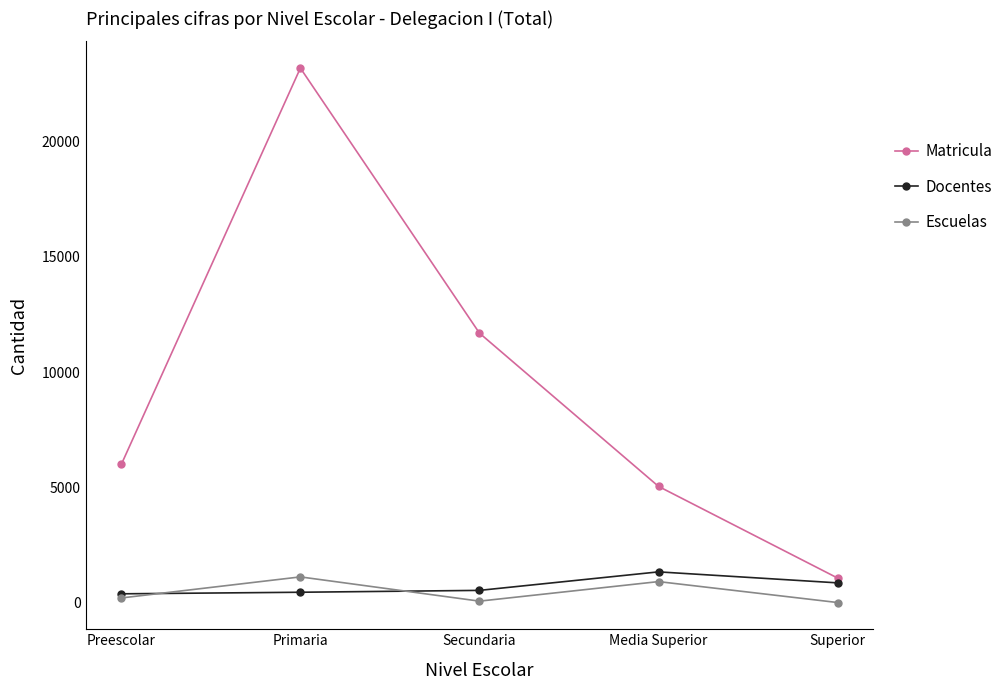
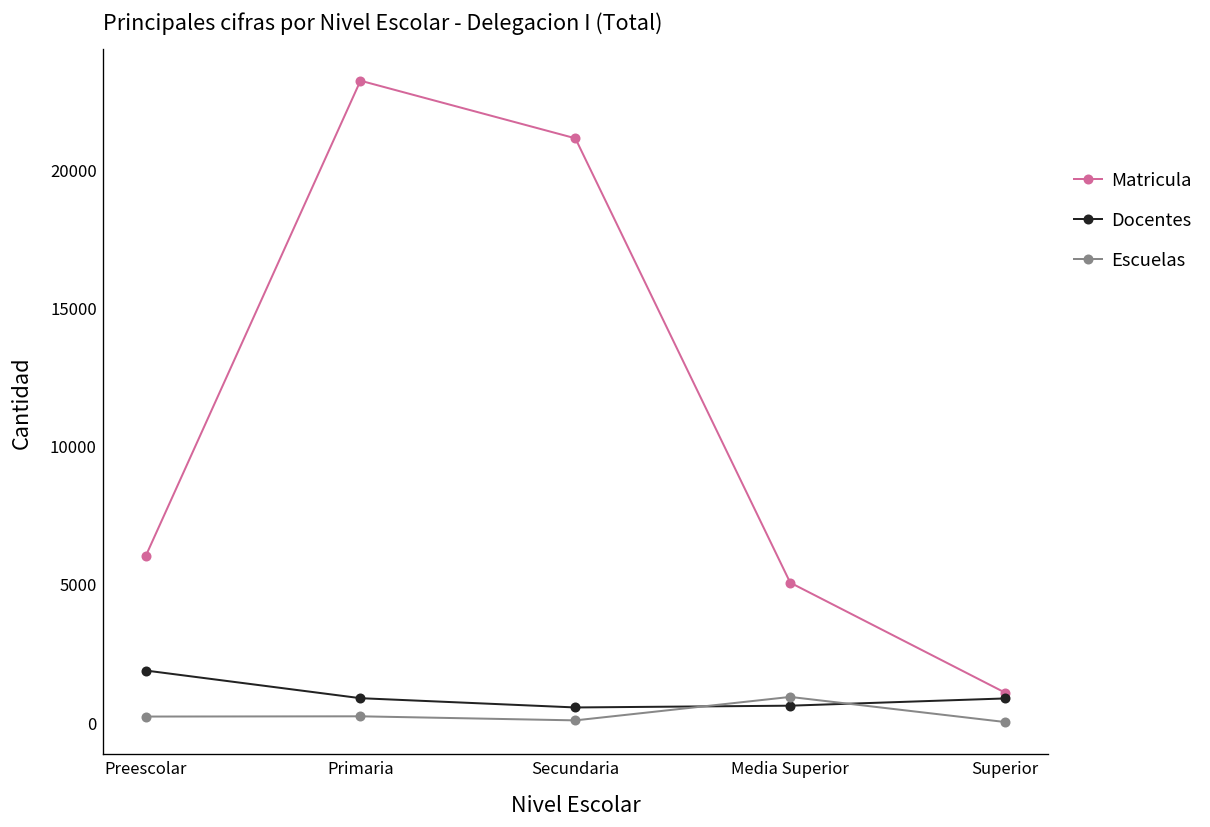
  {
    "Matricula": {
      "Preescolar": 6000,
      "Primaria": 23200,
-     "Secundaria": 11700,
+     "Secundaria": 21100,
      "Media Superior": 5000,
      "Superior": 1100
    },
    "Docentes": {
-     "Preescolar": 400,
-     "Primaria": 500,
+     "Preescolar": 1900,
+     "Primaria": 900,
      "Secundaria": 500,
-     "Media Superior": 1300,
+     "Media Superior": 600,
      "Superior": 900
    },
    "Escuelas": {
      "Preescolar": 200,
-     "Primaria": 1100,
+     "Primaria": 200,
      "Secundaria": 100,
      "Media Superior": 900,
      "Superior": 0
    }
  }
